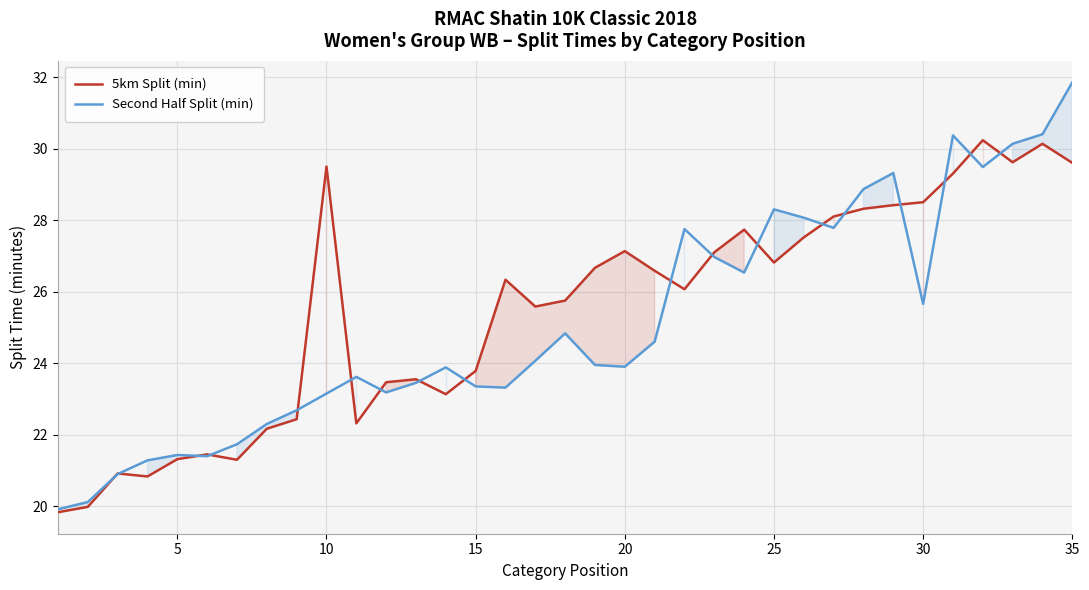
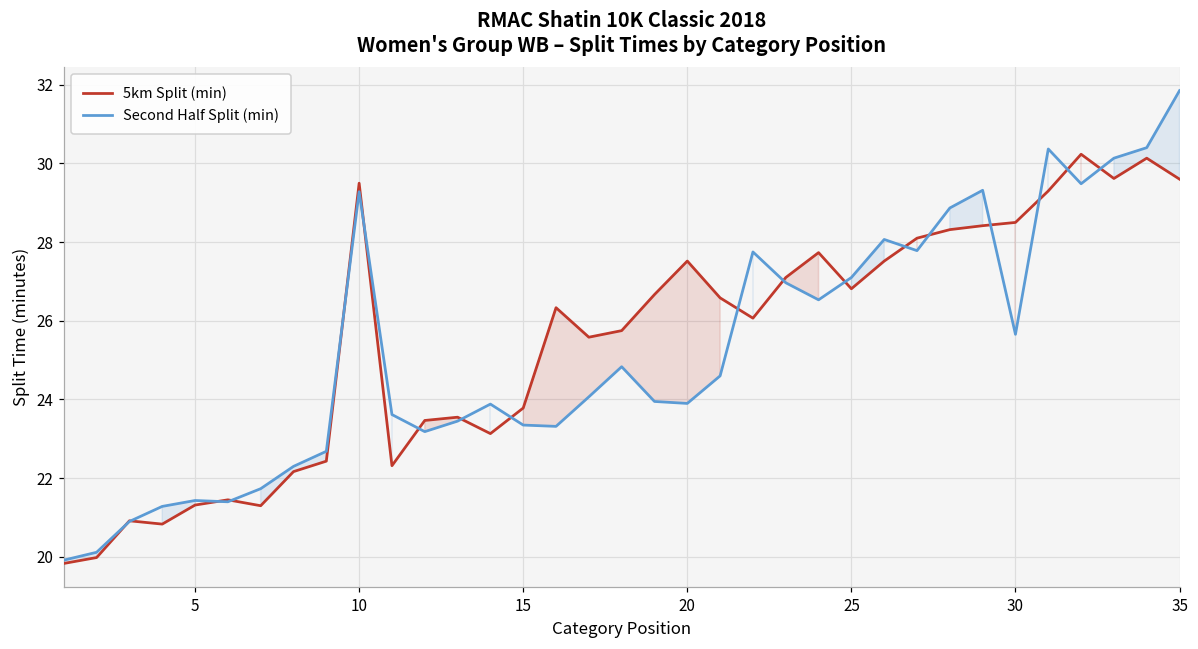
  {
    "5km Split (min)": {
      "5": 21.3,
      "10": 29.5,
      "15": 23.8,
-     "20": 27.1,
+     "20": 27.5,
      "25": 26.8,
      "30": 28.5,
      "35": 29.6
    },
    "Second Half Split (min)": {
      "5": 21.4,
-     "10": 23.2,
+     "10": 29.3,
      "15": 23.4,
      "20": 23.9,
-     "25": 28.3,
+     "25": 27.1,
      "30": 25.7,
      "35": 31.9
    }
  }
